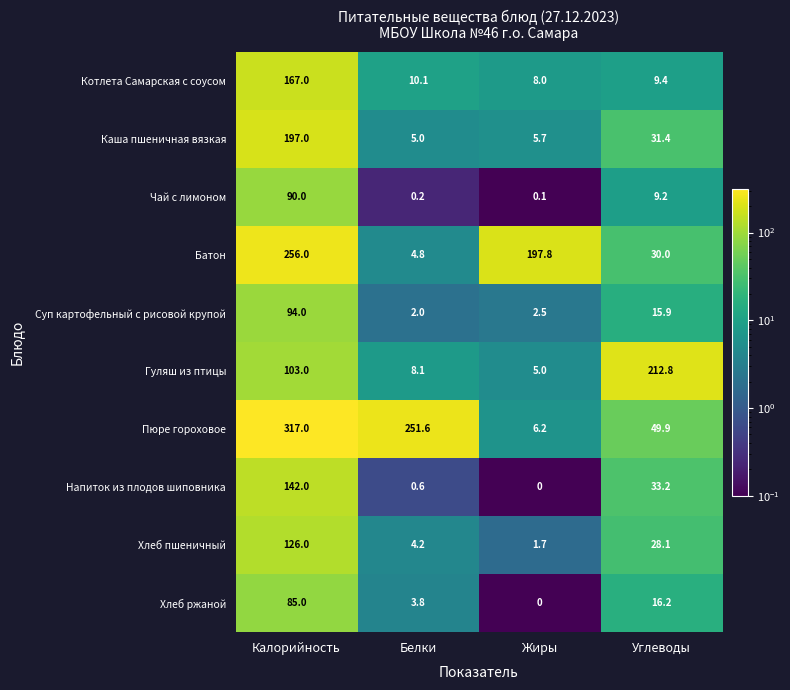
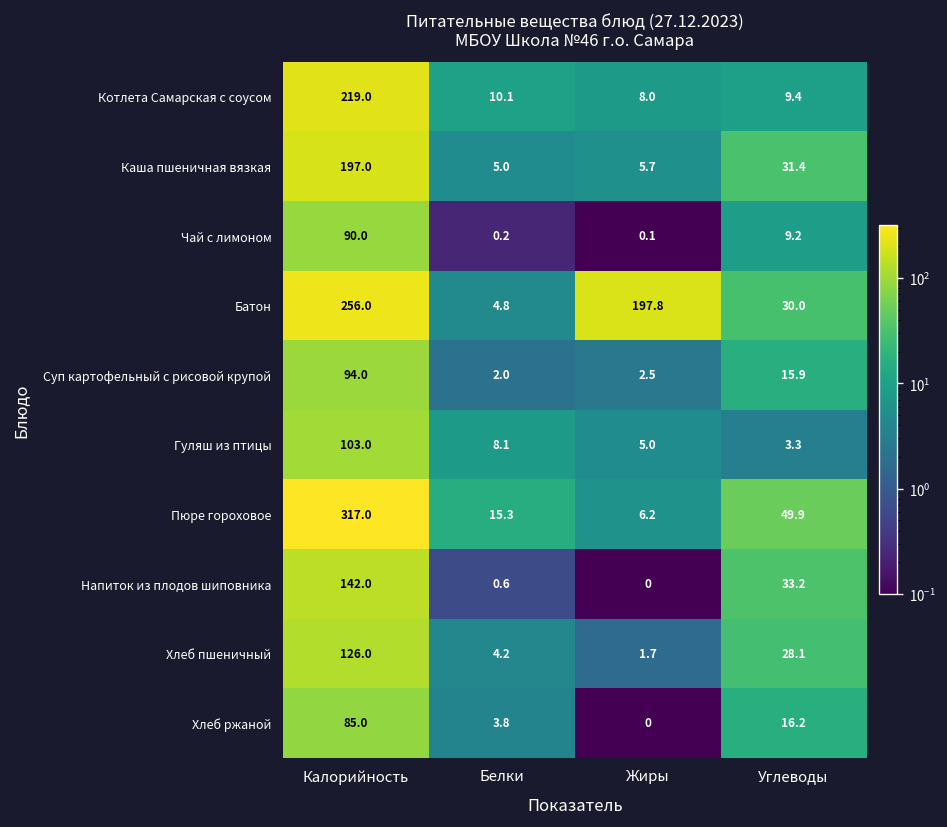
  {
    "Котлета Самарская с соусом": {
-     "Калорийность": 167.0,
+     "Калорийность": 219.0,
      "Белки": 10.1,
      "Жиры": 8.0,
      "Углеводы": 9.4
    },
    "Каша пшеничная вязкая": {
      "Калорийность": 197.0,
      "Белки": 5.0,
      "Жиры": 5.7,
      "Углеводы": 31.4
    },
    "Чай с лимоном": {
      "Калорийность": 90.0,
      "Белки": 0.2,
      "Жиры": 0.1,
      "Углеводы": 9.2
    },
    "Батон": {
      "Калорийность": 256.0,
      "Белки": 4.8,
      "Жиры": 197.8,
      "Углеводы": 30.0
    },
    "Суп картофельный с рисовой крупой": {
      "Калорийность": 94.0,
      "Белки": 2.0,
      "Жиры": 2.5,
      "Углеводы": 15.9
    },
    "Гуляш из птицы": {
      "Калорийность": 103.0,
      "Белки": 8.1,
      "Жиры": 5.0,
-     "Углеводы": 212.8
+     "Углеводы": 3.3
    },
    "Пюре гороховое": {
      "Калорийность": 317.0,
-     "Белки": 251.6,
+     "Белки": 15.3,
      "Жиры": 6.2,
      "Углеводы": 49.9
    },
    "Напиток из плодов шиповника": {
      "Калорийность": 142.0,
      "Белки": 0.6,
      "Жиры": 0,
      "Углеводы": 33.2
    },
    "Хлеб пшеничный": {
      "Калорийность": 126.0,
      "Белки": 4.2,
      "Жиры": 1.7,
      "Углеводы": 28.1
    },
    "Хлеб ржаной": {
      "Калорийность": 85.0,
      "Белки": 3.8,
      "Жиры": 0,
      "Углеводы": 16.2
    }
  }
